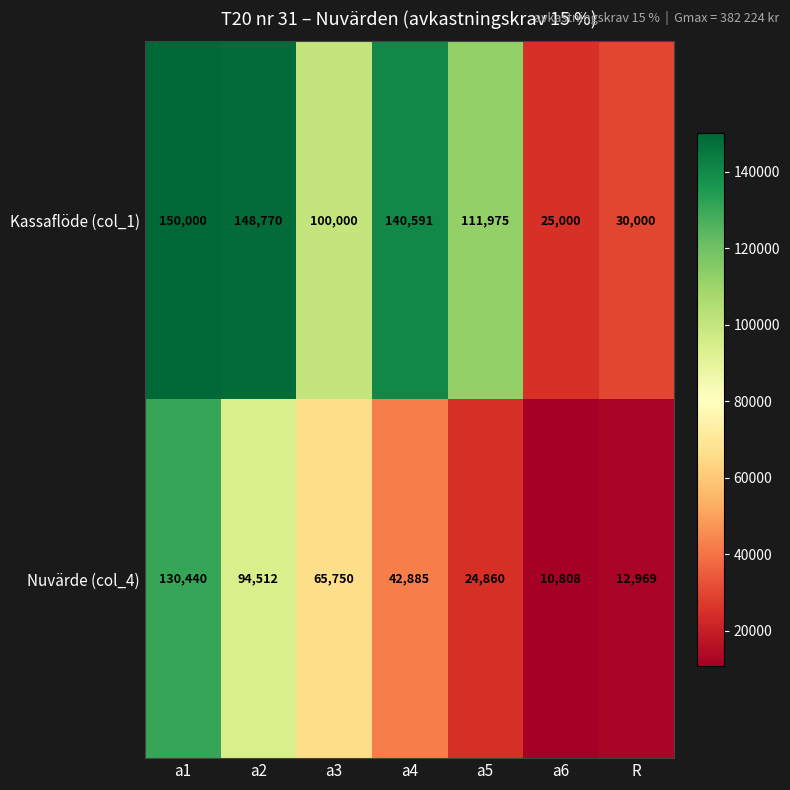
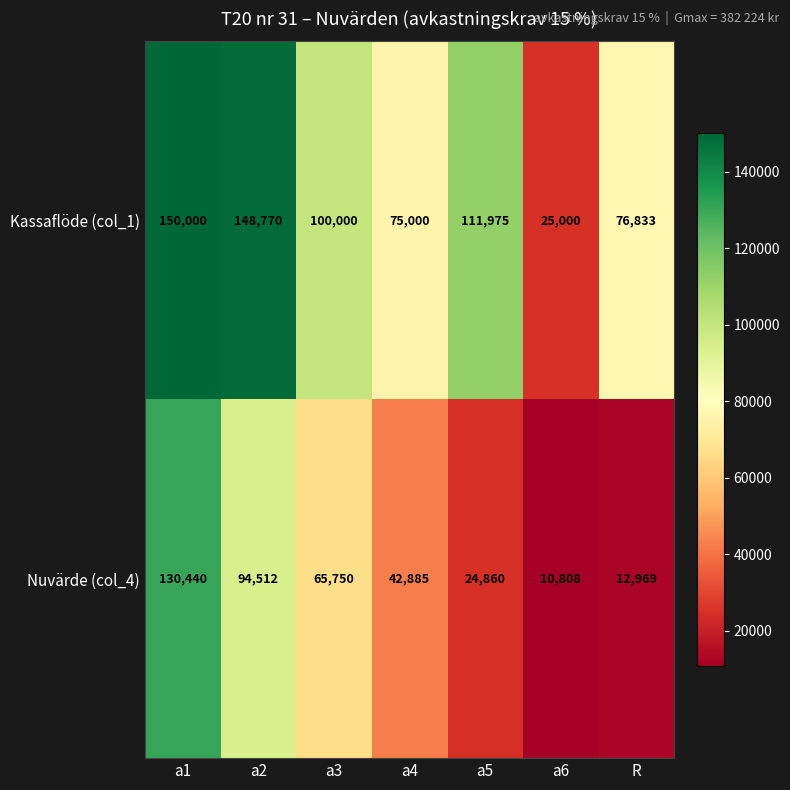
  {
    "Kassaflöde (col_1)": {
      "a1": "150,000",
      "a2": "148,770",
      "a3": "100,000",
-     "a4": "140,591",
+     "a4": "75,000",
      "a5": "111,975",
      "a6": "25,000",
-     "R": "30,000"
+     "R": "76,833"
    },
    "Nuvärde (col_4)": {
      "a1": "130,440",
      "a2": "94,512",
      "a3": "65,750",
      "a4": "42,885",
      "a5": "24,860",
      "a6": "10,808",
      "R": "12,969"
    }
  }
